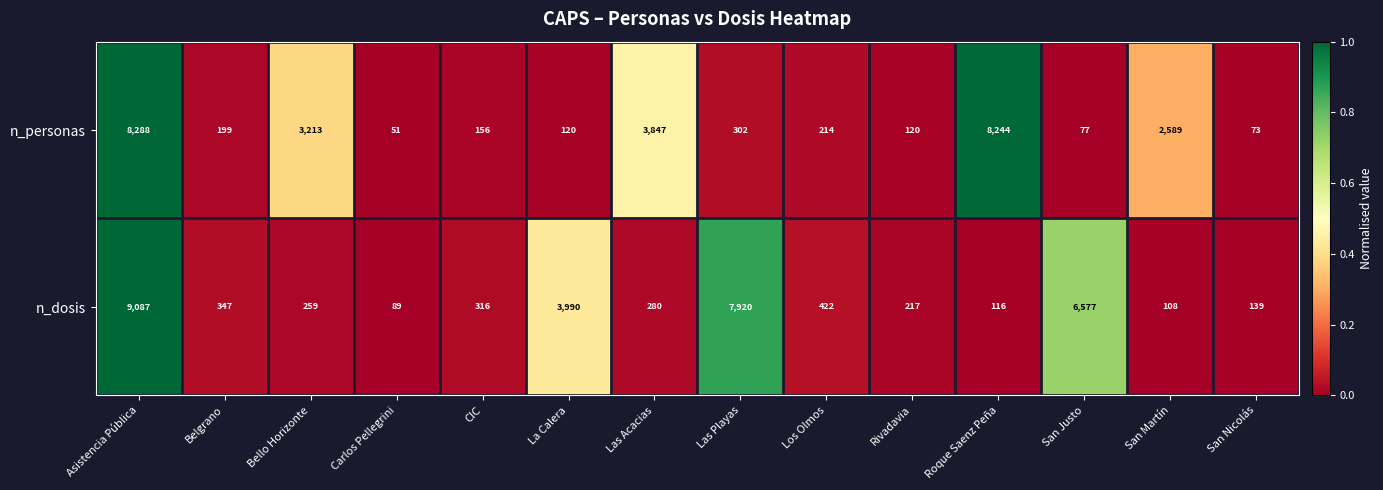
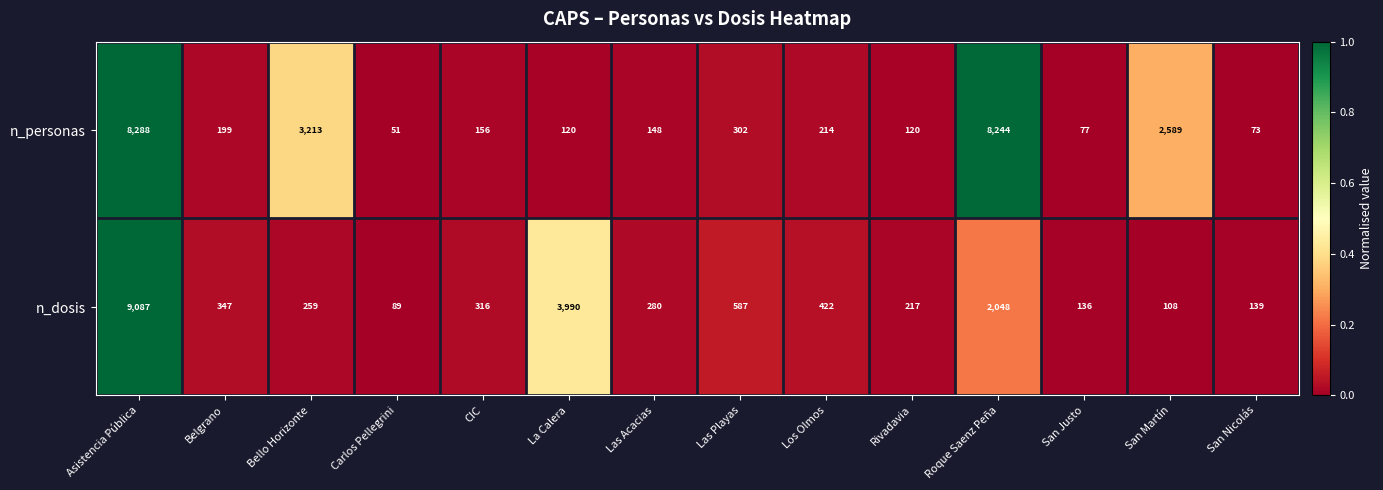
  {
    "n_personas": {
      "Asistencia Pública": "8,288",
      "Belgrano": "199",
      "Bello Horizonte": "3,213",
      "Carlos Pellegrini": "51",
      "CIC": "156",
      "La Calera": "120",
-     "Las Acacias": "3,847",
+     "Las Acacias": "148",
      "Las Playas": "302",
      "Los Olmos": "214",
      "Rivadavia": "120",
      "Roque Saenz Peña": "8,244",
      "San Justo": "77",
      "San Martín": "2,589",
      "San Nicolás": "73"
    },
    "n_dosis": {
      "Asistencia Pública": "9,087",
      "Belgrano": "347",
      "Bello Horizonte": "259",
      "Carlos Pellegrini": "89",
      "CIC": "316",
      "La Calera": "3,990",
      "Las Acacias": "280",
-     "Las Playas": "7,920",
+     "Las Playas": "587",
      "Los Olmos": "422",
      "Rivadavia": "217",
-     "Roque Saenz Peña": "116",
-     "San Justo": "6,577",
+     "Roque Saenz Peña": "2,048",
+     "San Justo": "136",
      "San Martín": "108",
      "San Nicolás": "139"
    }
  }
